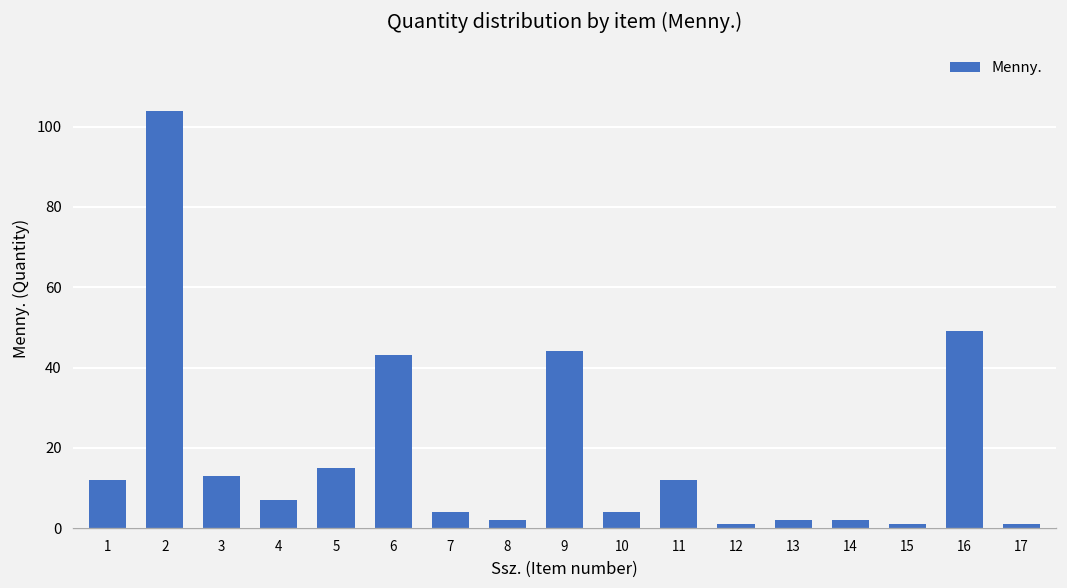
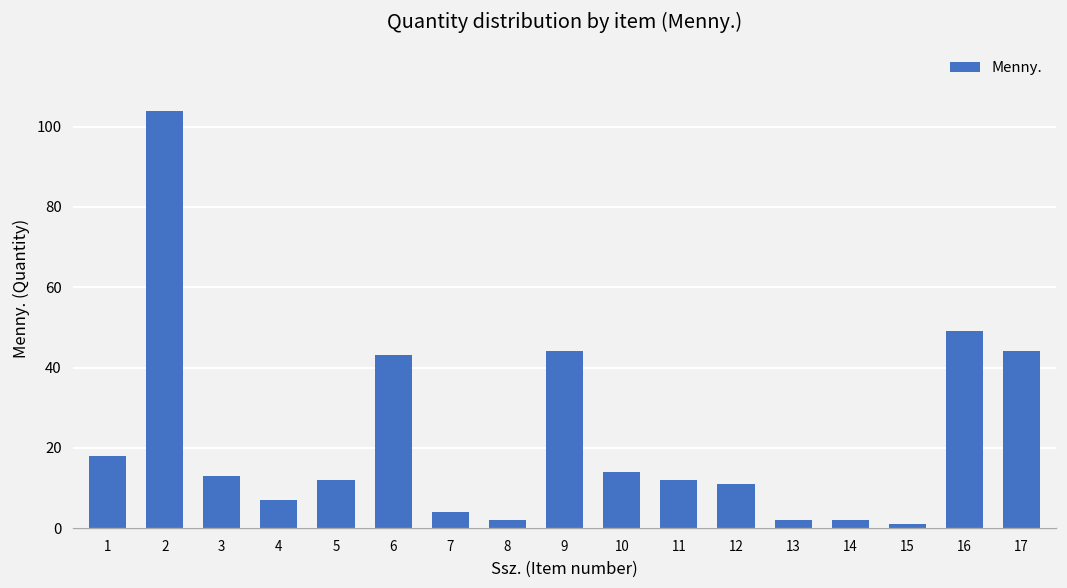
  {
-   "1": 12,
+   "1": 18,
    "2": 104,
    "3": 13,
    "4": 7,
-   "5": 15,
+   "5": 12,
    "6": 43,
    "7": 4,
    "8": 2,
    "9": 44,
-   "10": 4,
+   "10": 14,
    "11": 12,
-   "12": 1,
+   "12": 11,
    "13": 2,
    "14": 2,
    "15": 1,
    "16": 49,
-   "17": 1
+   "17": 44
  }
